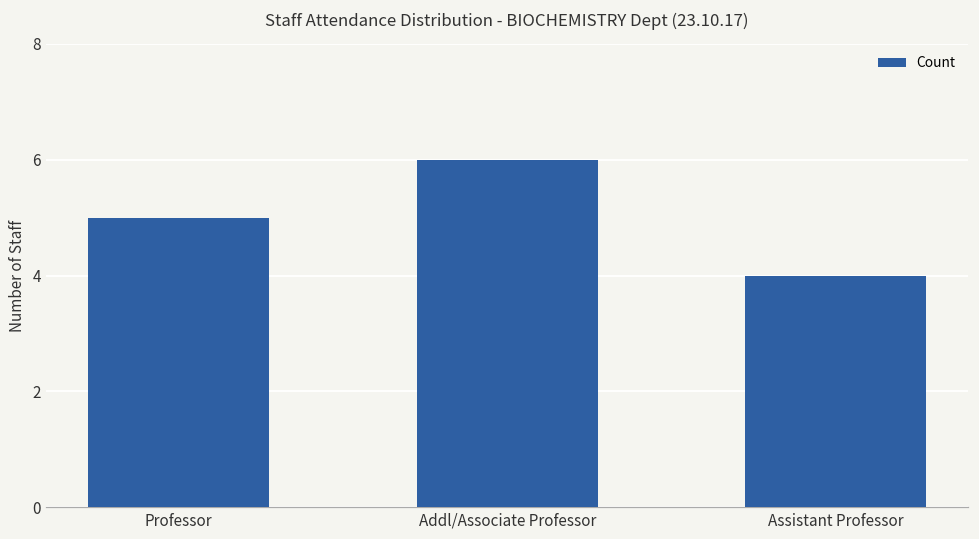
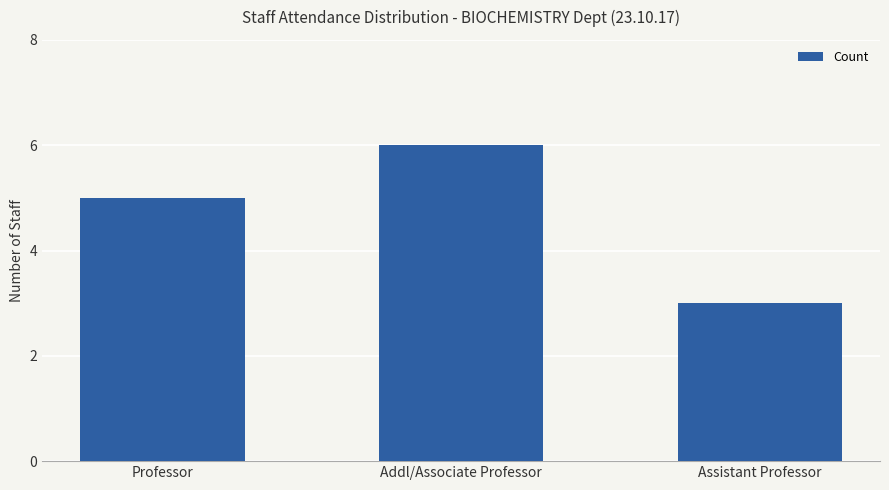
  {
    "Professor": 5,
    "Addl/Associate Professor": 6,
-   "Assistant Professor": 4
+   "Assistant Professor": 3
  }
